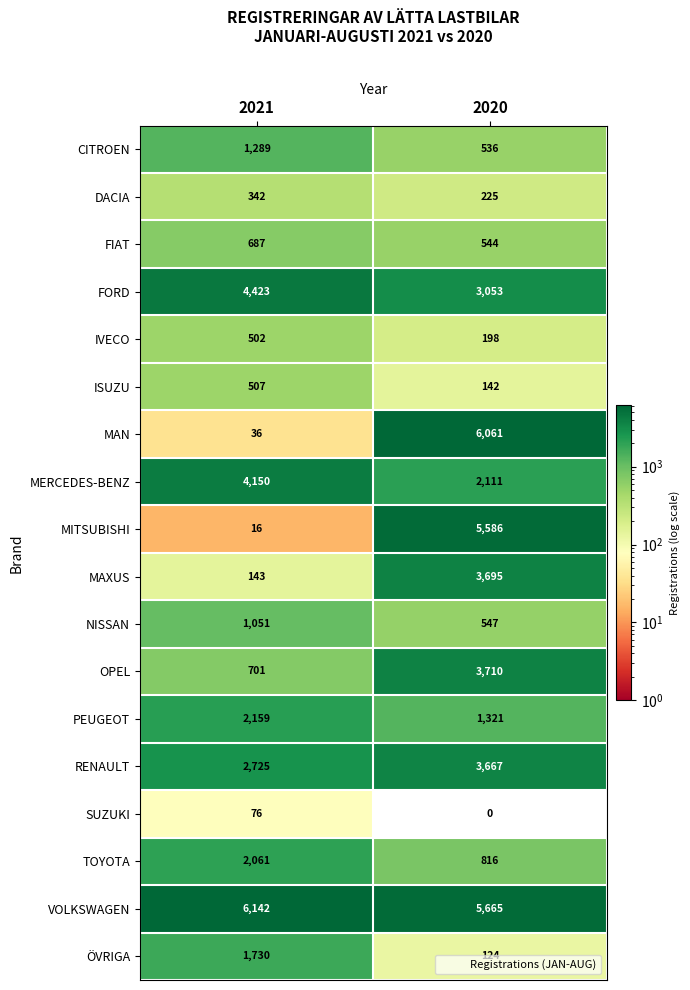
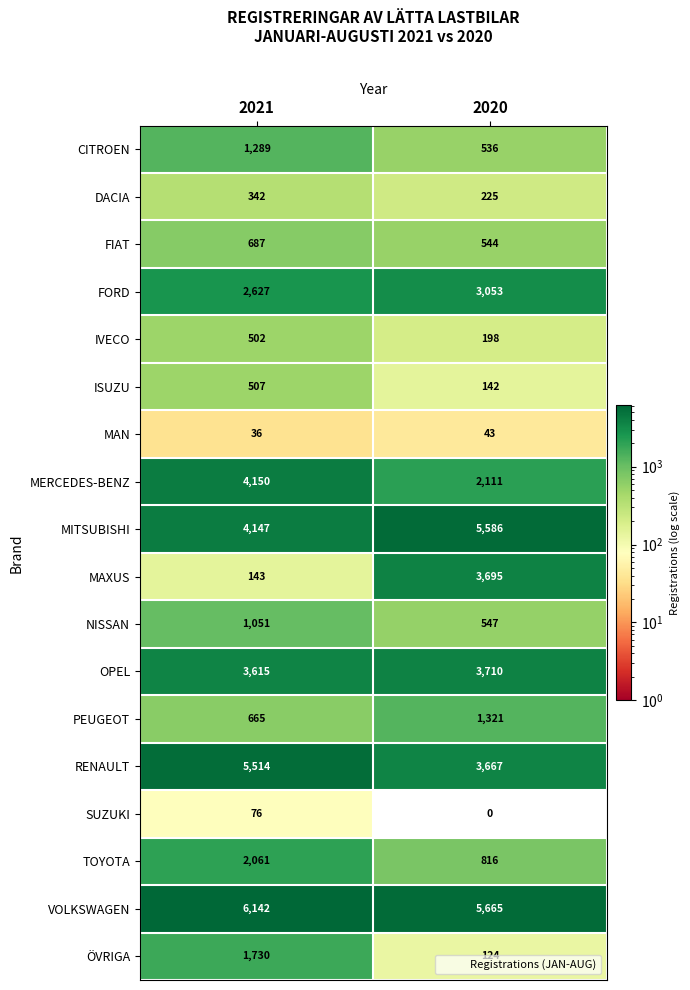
  {
    "CITROEN": {
      "2021": "1,289",
      "2020": "536"
    },
    "DACIA": {
      "2021": "342",
      "2020": "225"
    },
    "FIAT": {
      "2021": "687",
      "2020": "544"
    },
    "FORD": {
-     "2021": "4,423",
+     "2021": "2,627",
      "2020": "3,053"
    },
    "IVECO": {
      "2021": "502",
      "2020": "198"
    },
    "ISUZU": {
      "2021": "507",
      "2020": "142"
    },
    "MAN": {
      "2021": "36",
-     "2020": "6,061"
+     "2020": "43"
    },
    "MERCEDES-BENZ": {
      "2021": "4,150",
      "2020": "2,111"
    },
    "MITSUBISHI": {
-     "2021": "16",
+     "2021": "4,147",
      "2020": "5,586"
    },
    "MAXUS": {
      "2021": "143",
      "2020": "3,695"
    },
    "NISSAN": {
      "2021": "1,051",
      "2020": "547"
    },
    "OPEL": {
-     "2021": "701",
+     "2021": "3,615",
      "2020": "3,710"
    },
    "PEUGEOT": {
-     "2021": "2,159",
+     "2021": "665",
      "2020": "1,321"
    },
    "RENAULT": {
-     "2021": "2,725",
+     "2021": "5,514",
      "2020": "3,667"
    },
    "SUZUKI": {
      "2021": "76",
      "2020": "0"
    },
    "TOYOTA": {
      "2021": "2,061",
      "2020": "816"
    },
    "VOLKSWAGEN": {
      "2021": "6,142",
      "2020": "5,665"
    },
    "ÖVRIGA": {
      "2021": "1,730"
    }
  }
